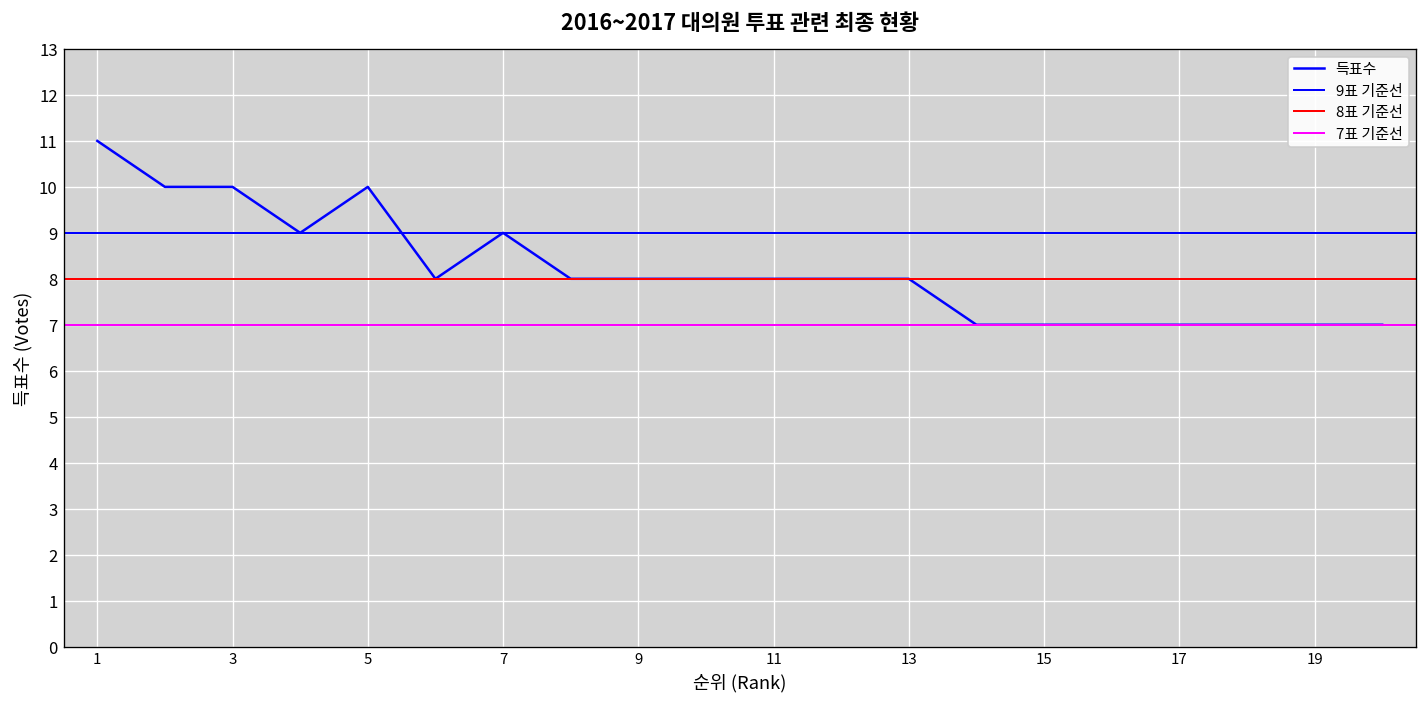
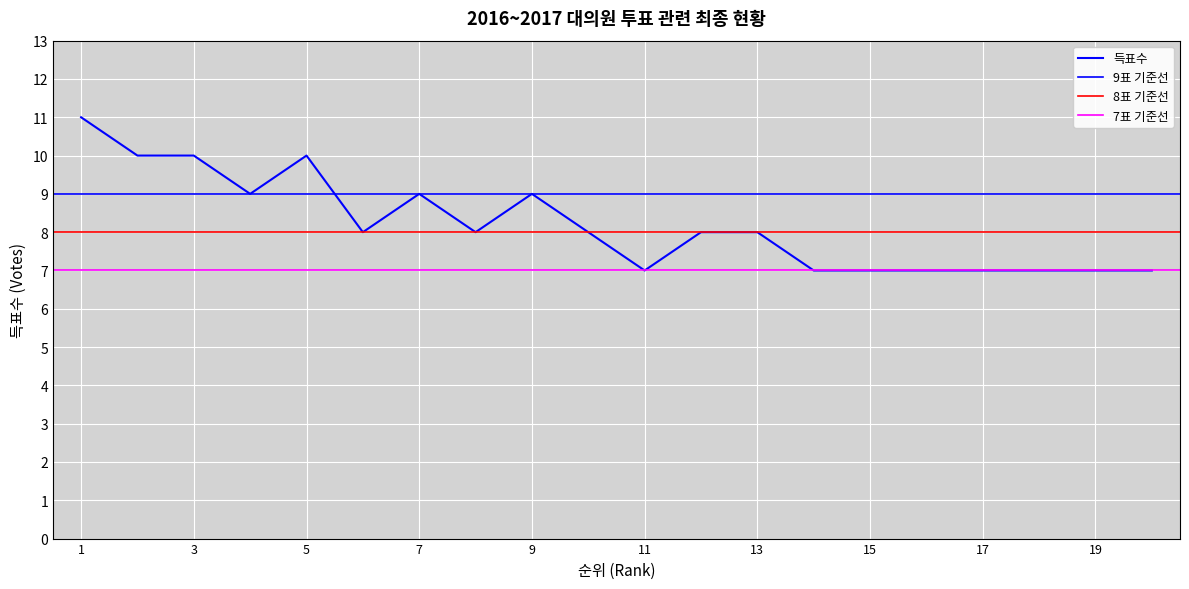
  {
    "1": 11,
    "3": 10,
    "5": 10,
    "7": 9,
-   "9": 8,
-   "11": 8,
+   "9": 9,
+   "11": 7,
    "13": 8,
    "15": 7,
    "17": 7,
    "19": 7
  }
